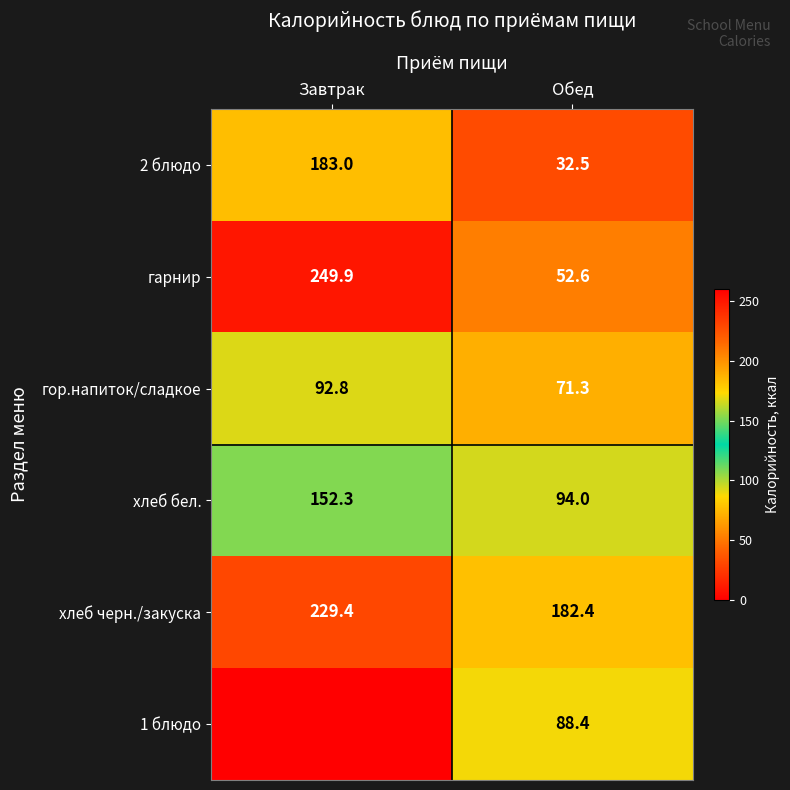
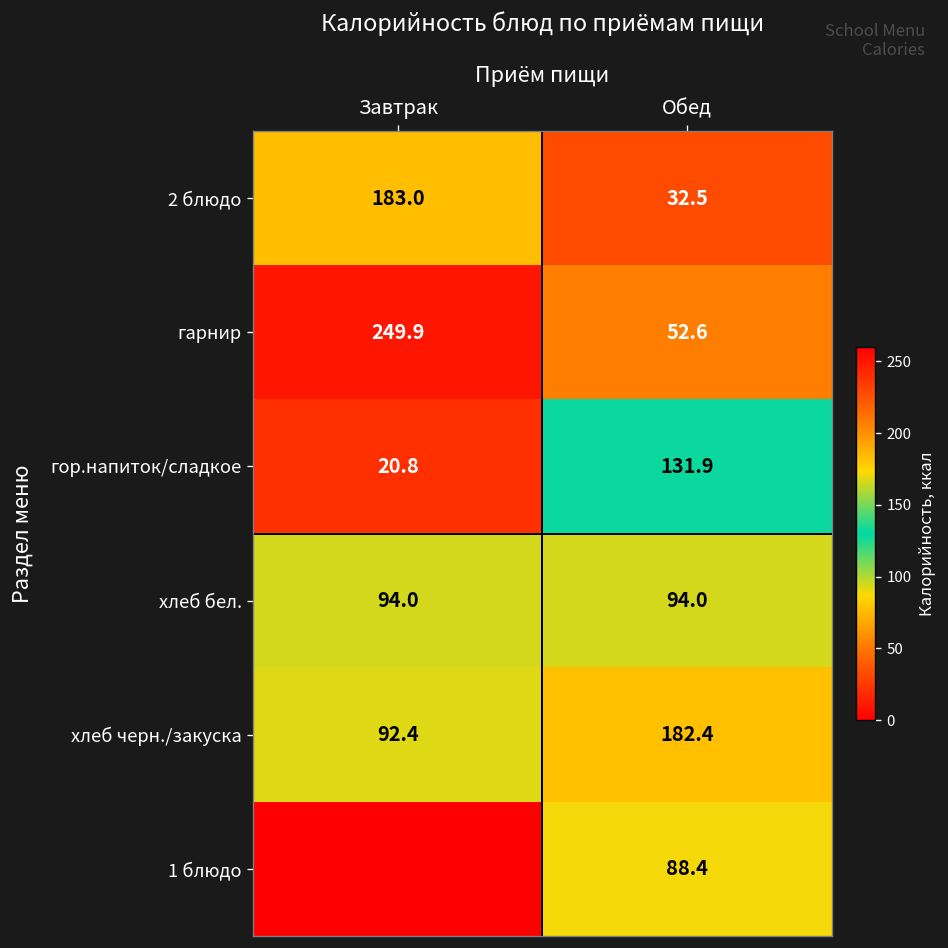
  {
    "2 блюдо": {
      "Завтрак": 183.0,
      "Обед": 32.5
    },
    "гарнир": {
      "Завтрак": 249.9,
      "Обед": 52.6
    },
    "гор.напиток/сладкое": {
-     "Завтрак": 92.8,
-     "Обед": 71.3
+     "Завтрак": 20.8,
+     "Обед": 131.9
    },
    "хлеб бел.": {
-     "Завтрак": 152.3,
+     "Завтрак": 94.0,
      "Обед": 94.0
    },
    "хлеб черн./закуска": {
-     "Завтрак": 229.4,
+     "Завтрак": 92.4,
      "Обед": 182.4
    },
    "1 блюдо": {
      "Обед": 88.4
    }
  }
